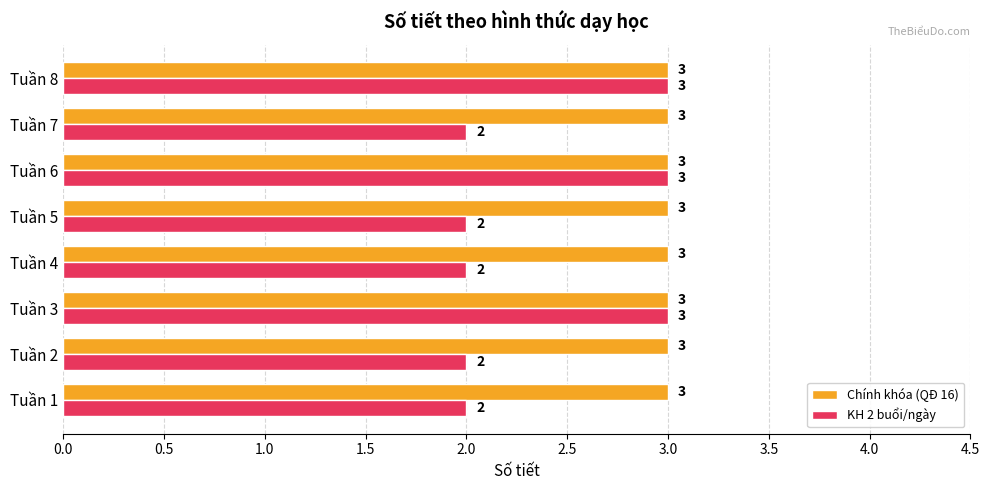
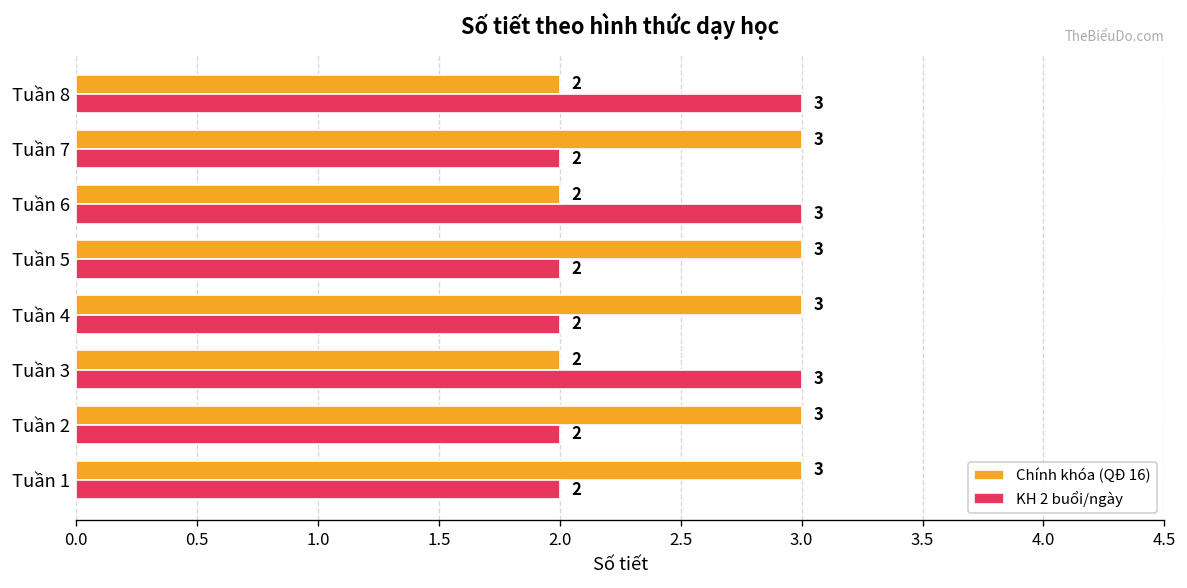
  {
    "Chính khóa (QĐ 16)": {
-     "Tuần 8": 3,
+     "Tuần 8": 2,
      "Tuần 7": 3,
-     "Tuần 6": 3,
+     "Tuần 6": 2,
      "Tuần 5": 3,
      "Tuần 4": 3,
-     "Tuần 3": 3,
+     "Tuần 3": 2,
      "Tuần 2": 3,
      "Tuần 1": 3
    },
    "KH 2 buổi/ngày": {
      "Tuần 8": 3,
      "Tuần 7": 2,
      "Tuần 6": 3,
      "Tuần 5": 2,
      "Tuần 4": 2,
      "Tuần 3": 3,
      "Tuần 2": 2,
      "Tuần 1": 2
    }
  }
